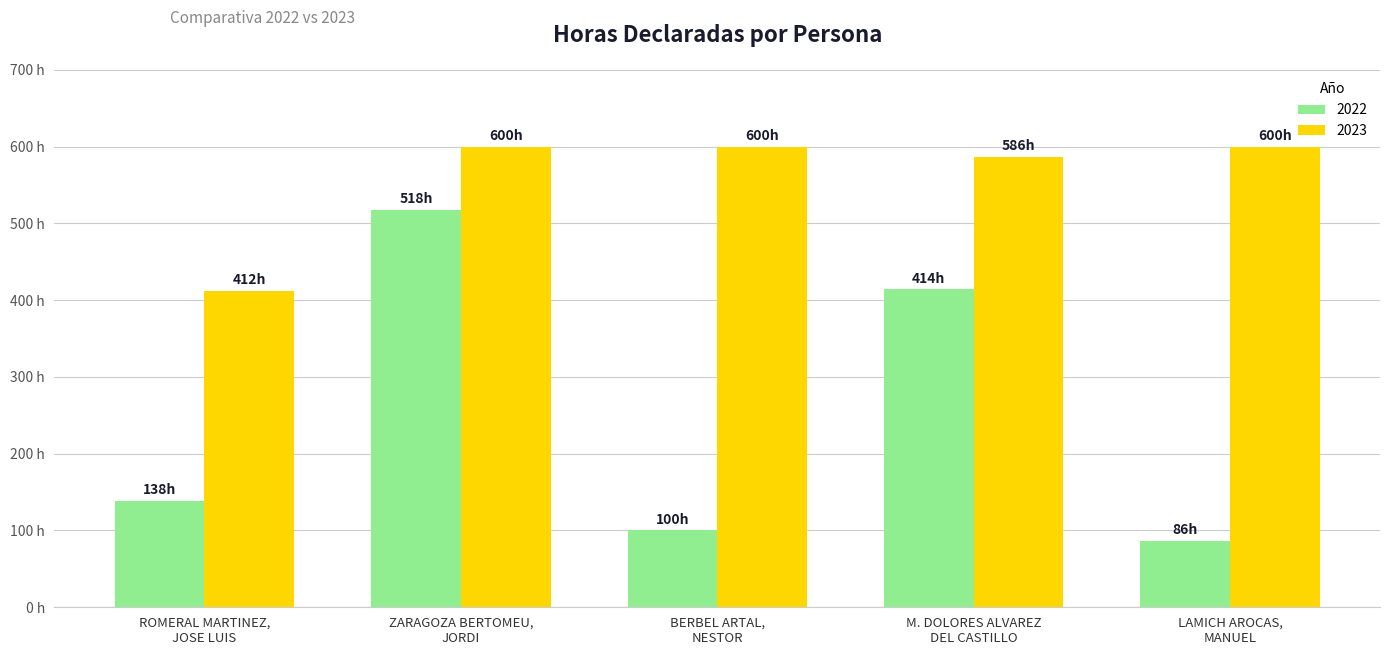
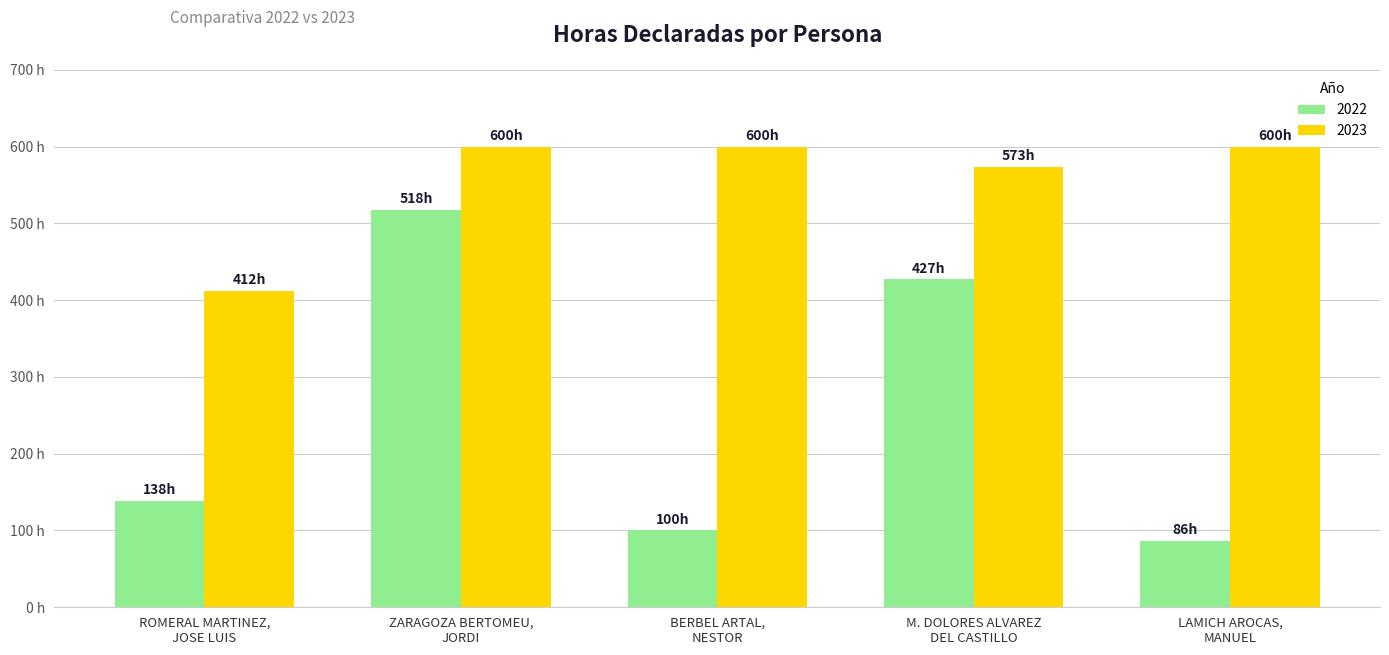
  {
    "2022": {
      "ROMERAL MARTINEZ, JOSE LUIS": "138h",
      "ZARAGOZA BERTOMEU, JORDI": "518h",
      "BERBEL ARTAL, NESTOR": "100h",
-     "M. DOLORES ALVAREZ DEL CASTILLO": "414h",
+     "M. DOLORES ALVAREZ DEL CASTILLO": "427h",
      "LAMICH AROCAS, MANUEL": "86h"
    },
    "2023": {
      "ROMERAL MARTINEZ, JOSE LUIS": "412h",
      "ZARAGOZA BERTOMEU, JORDI": "600h",
      "BERBEL ARTAL, NESTOR": "600h",
-     "M. DOLORES ALVAREZ DEL CASTILLO": "586h",
+     "M. DOLORES ALVAREZ DEL CASTILLO": "573h",
      "LAMICH AROCAS, MANUEL": "600h"
    }
  }
